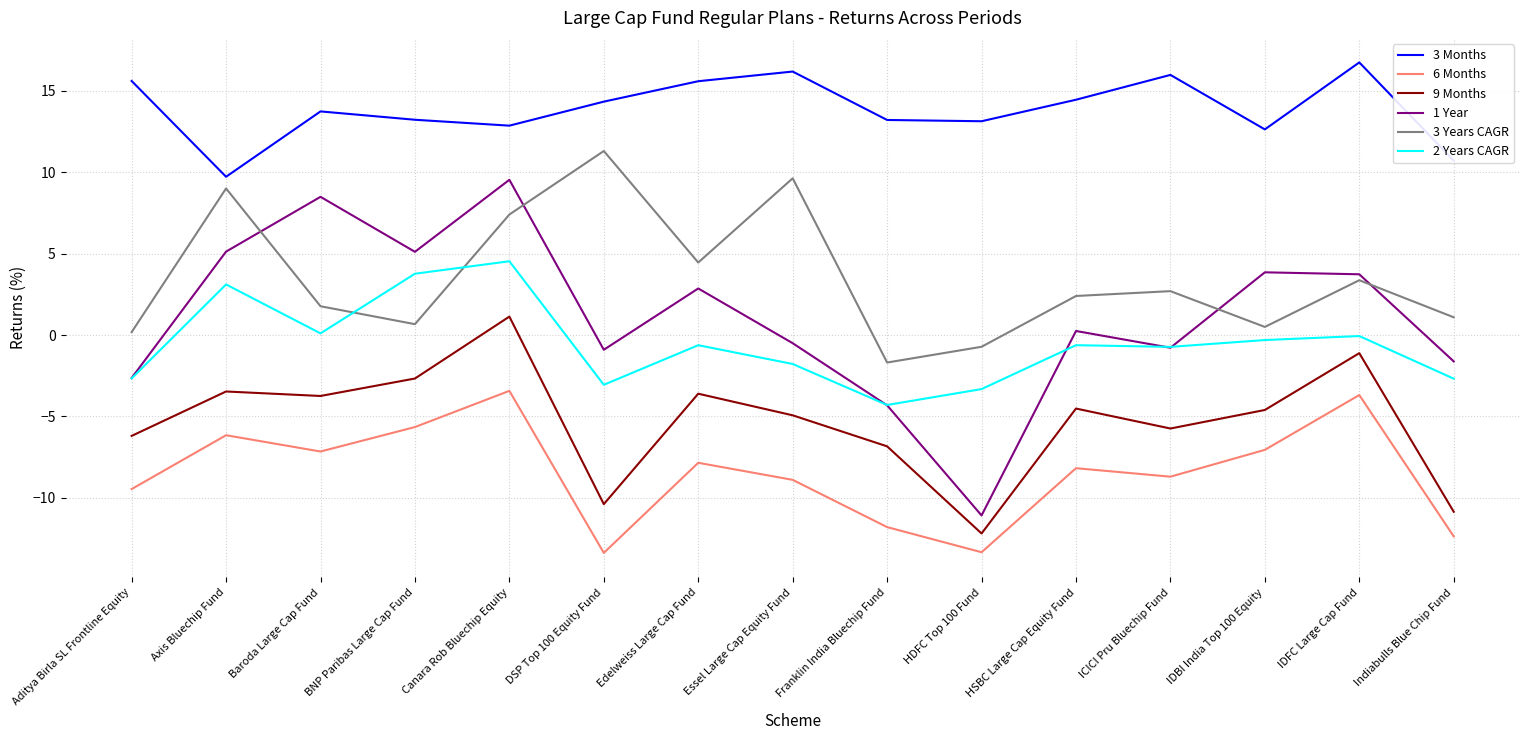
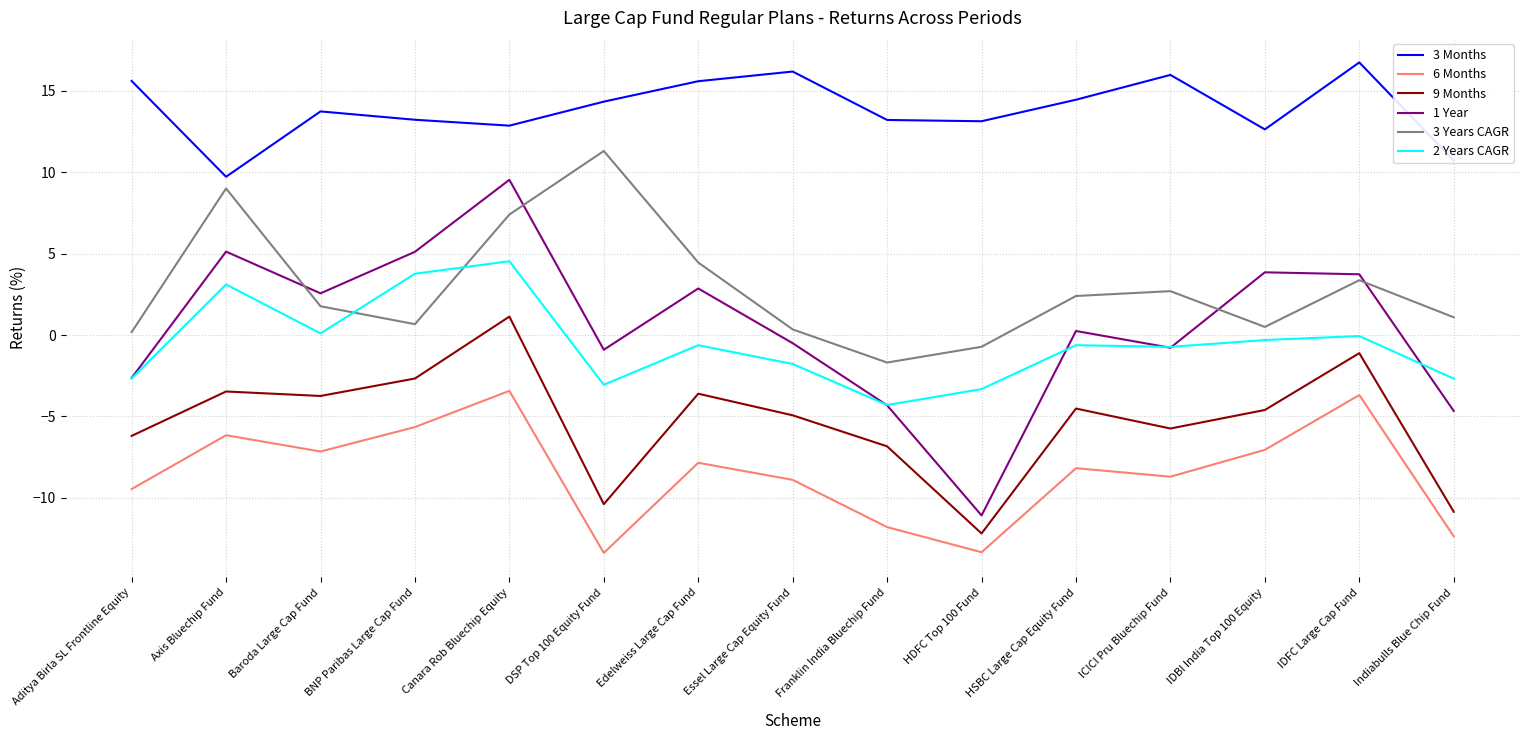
  {
    "3 Months": {
      "Aditya Birla SL Frontline Equity": 15.6,
      "Axis Bluechip Fund": 9.7,
      "Baroda Large Cap Fund": 13.7,
      "BNP Paribas Large Cap Fund": 13.2,
      "Canara Rob Bluechip Equity": 12.9,
      "DSP Top 100 Equity Fund": 14.3,
      "Edelweiss Large Cap Fund": 15.6,
      "Essel Large Cap Equity Fund": 16.2,
      "Franklin India Bluechip Fund": 13.2,
      "HDFC Top 100 Fund": 13.1,
      "HSBC Large Cap Equity Fund": 14.5,
      "ICICI Pru Bluechip Fund": 16.0,
      "IDBI India Top 100 Equity": 12.6,
      "IDFC Large Cap Fund": 16.8
    },
    "6 Months": {
      "Aditya Birla SL Frontline Equity": -9.5,
      "Axis Bluechip Fund": -6.2,
      "Baroda Large Cap Fund": -7.2,
      "BNP Paribas Large Cap Fund": -5.7,
      "Canara Rob Bluechip Equity": -3.4,
      "DSP Top 100 Equity Fund": -13.4,
      "Edelweiss Large Cap Fund": -7.8,
      "Essel Large Cap Equity Fund": -8.9,
      "Franklin India Bluechip Fund": -11.8,
      "HDFC Top 100 Fund": -13.3,
      "HSBC Large Cap Equity Fund": -8.2,
      "ICICI Pru Bluechip Fund": -8.7,
      "IDBI India Top 100 Equity": -7.1,
      "IDFC Large Cap Fund": -3.7,
      "Indiabulls Blue Chip Fund": -12.4
    },
    "9 Months": {
      "Aditya Birla SL Frontline Equity": -6.2,
      "Axis Bluechip Fund": -3.5,
      "Baroda Large Cap Fund": -3.7,
      "BNP Paribas Large Cap Fund": -2.7,
      "Canara Rob Bluechip Equity": 1.1,
      "DSP Top 100 Equity Fund": -10.4,
      "Edelweiss Large Cap Fund": -3.6,
      "Essel Large Cap Equity Fund": -4.9,
      "Franklin India Bluechip Fund": -6.8,
      "HDFC Top 100 Fund": -12.2,
      "HSBC Large Cap Equity Fund": -4.5,
      "ICICI Pru Bluechip Fund": -5.7,
      "IDBI India Top 100 Equity": -4.6,
      "IDFC Large Cap Fund": -1.1,
      "Indiabulls Blue Chip Fund": -10.9
    },
    "1 Year": {
      "Axis Bluechip Fund": 5.1,
-     "Baroda Large Cap Fund": 8.5,
+     "Baroda Large Cap Fund": 2.6,
      "BNP Paribas Large Cap Fund": 5.1,
      "Canara Rob Bluechip Equity": 9.5,
      "DSP Top 100 Equity Fund": -0.9,
      "Edelweiss Large Cap Fund": 2.9,
      "Essel Large Cap Equity Fund": -0.5,
      "HDFC Top 100 Fund": -11.1,
      "HSBC Large Cap Equity Fund": 0.2,
      "IDBI India Top 100 Equity": 3.9,
      "IDFC Large Cap Fund": 3.7,
-     "Indiabulls Blue Chip Fund": -1.6
+     "Indiabulls Blue Chip Fund": -4.7
    },
    "3 Years CAGR": {
      "Aditya Birla SL Frontline Equity": 0.2,
      "Axis Bluechip Fund": 9.0,
      "Baroda Large Cap Fund": 1.8,
      "BNP Paribas Large Cap Fund": 0.7,
      "Canara Rob Bluechip Equity": 7.4,
      "DSP Top 100 Equity Fund": 11.3,
      "Edelweiss Large Cap Fund": 4.5,
-     "Essel Large Cap Equity Fund": 9.6,
+     "Essel Large Cap Equity Fund": 0.3,
      "Franklin India Bluechip Fund": -1.7,
      "HDFC Top 100 Fund": -0.7,
      "HSBC Large Cap Equity Fund": 2.4,
      "ICICI Pru Bluechip Fund": 2.7,
      "IDBI India Top 100 Equity": 0.5,
      "IDFC Large Cap Fund": 3.4,
      "Indiabulls Blue Chip Fund": 1.1
    },
    "2 Years CAGR": {
      "Axis Bluechip Fund": 3.1,
      "Baroda Large Cap Fund": 0.1,
      "BNP Paribas Large Cap Fund": 3.8,
      "Canara Rob Bluechip Equity": 4.5,
      "DSP Top 100 Equity Fund": -3.1,
      "Edelweiss Large Cap Fund": -0.6,
      "Essel Large Cap Equity Fund": -1.8,
      "HDFC Top 100 Fund": -3.3,
      "HSBC Large Cap Equity Fund": -0.6,
      "IDBI India Top 100 Equity": -0.3,
      "IDFC Large Cap Fund": -0.1,
      "Indiabulls Blue Chip Fund": -2.7
    }
  }
